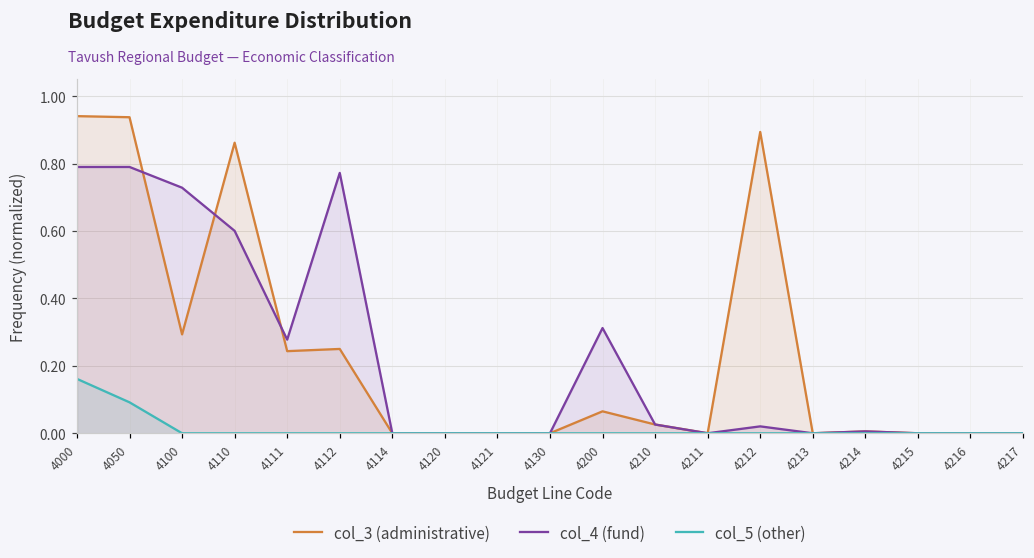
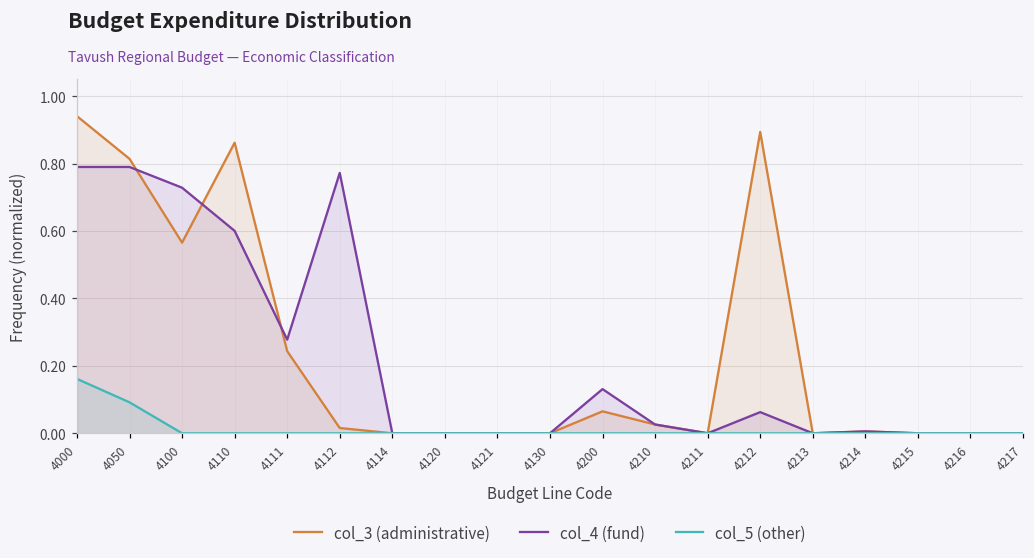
  {
    "col_3 (administrative)": {
      "4000": 0.94,
-     "4050": 0.94,
-     "4100": 0.29,
+     "4050": 0.81,
+     "4100": 0.57,
      "4110": 0.86,
      "4111": 0.24,
-     "4112": 0.25,
+     "4112": 0.02,
      "4200": 0.07,
      "4212": 0.89
    },
    "col_4 (fund)": {
      "4000": 0.79,
      "4050": 0.79,
      "4100": 0.73,
      "4110": 0.60,
      "4111": 0.28,
      "4112": 0.77,
-     "4200": 0.31,
-     "4212": 0.02
+     "4200": 0.13,
+     "4212": 0.06
    },
    "col_5 (other)": {
      "4000": 0.16,
      "4050": 0.09,
      "4100": 0.00,
      "4110": 0.00,
      "4111": 0.00,
      "4112": 0.00,
      "4200": 0.00,
      "4210": 0.00,
      "4212": 0.00
    }
  }
